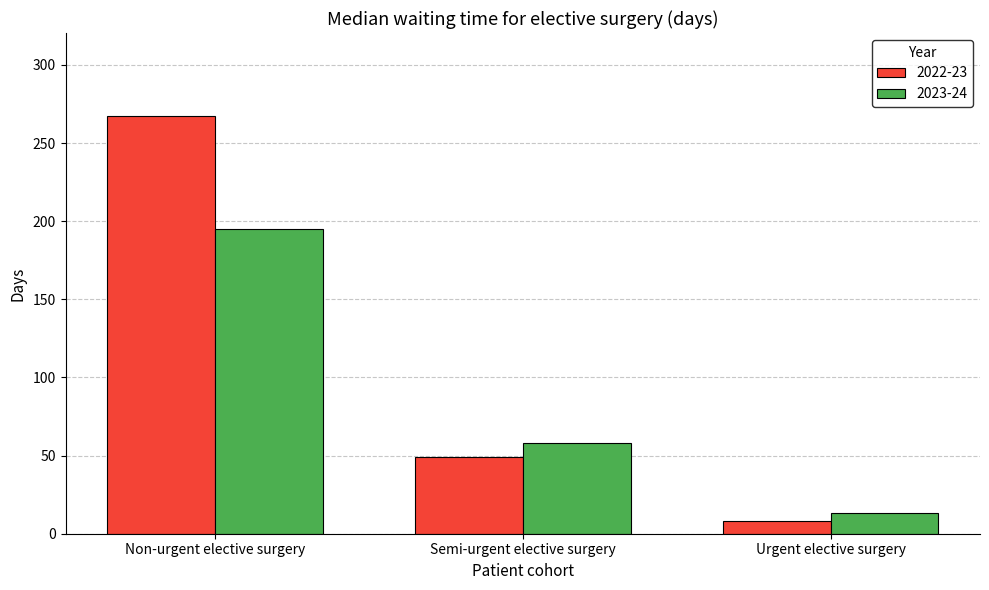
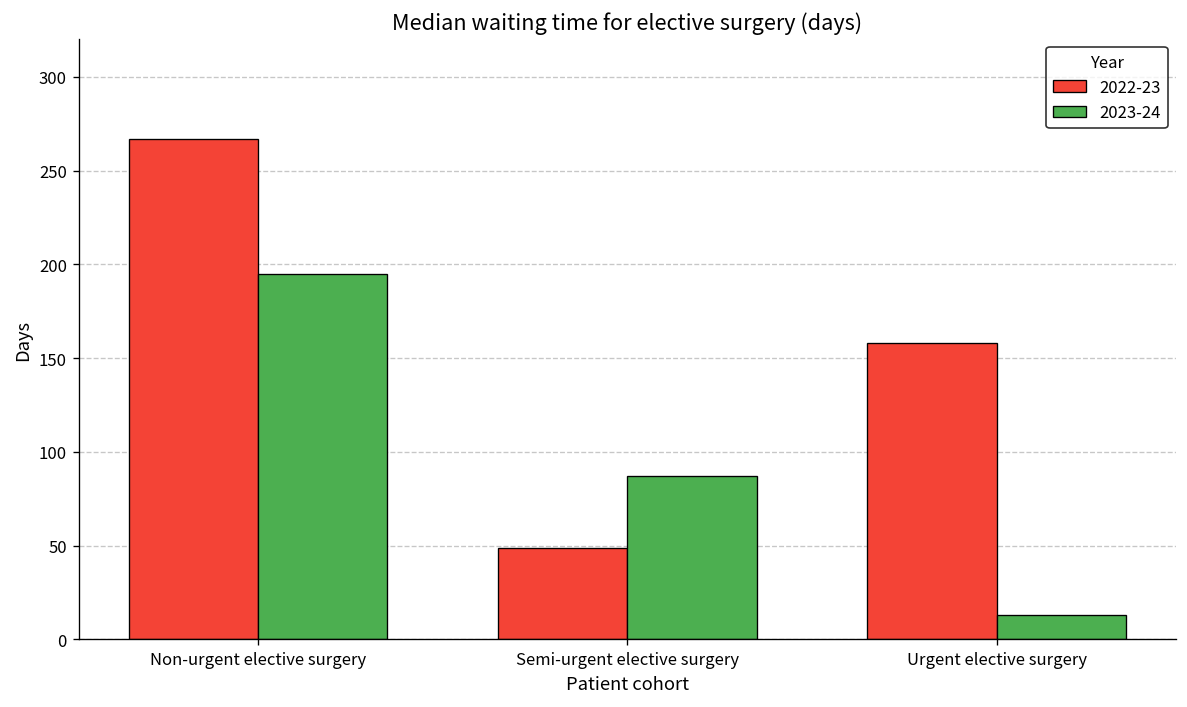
  {
    "2022-23": {
      "Non-urgent elective surgery": 267,
      "Semi-urgent elective surgery": 49,
-     "Urgent elective surgery": 8
+     "Urgent elective surgery": 158
    },
    "2023-24": {
      "Non-urgent elective surgery": 195,
-     "Semi-urgent elective surgery": 58,
+     "Semi-urgent elective surgery": 87,
      "Urgent elective surgery": 13
    }
  }
